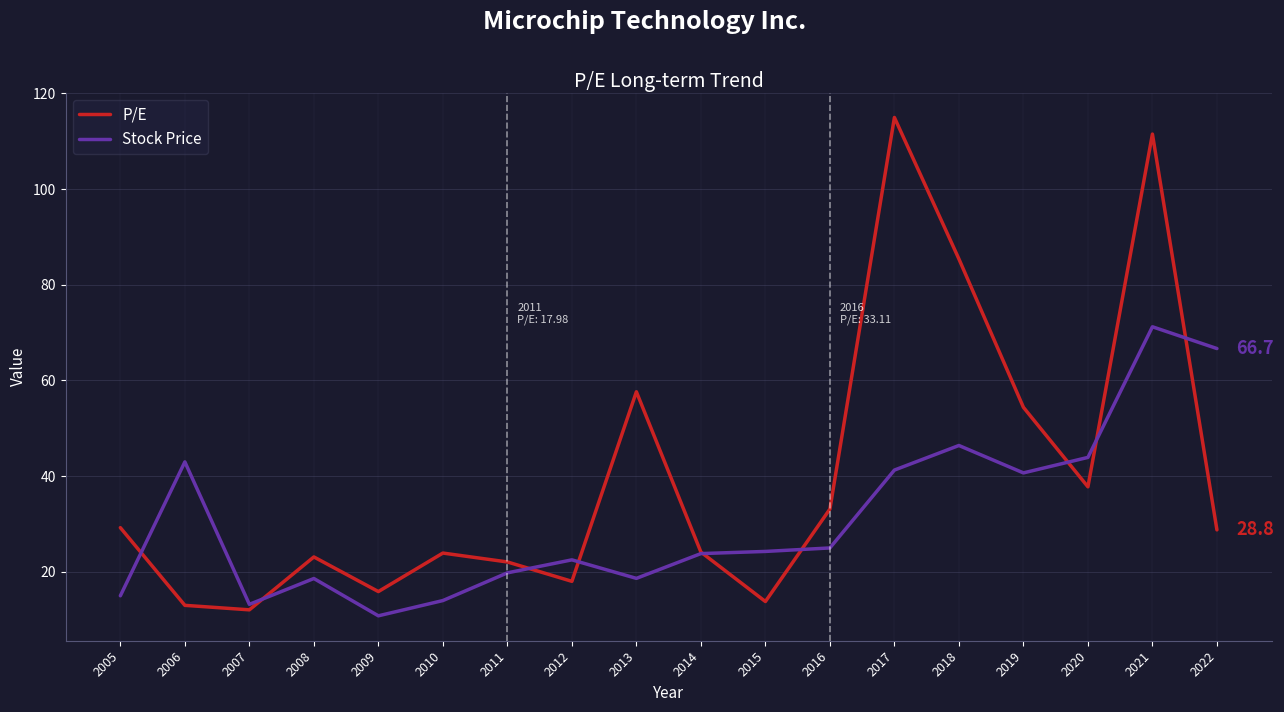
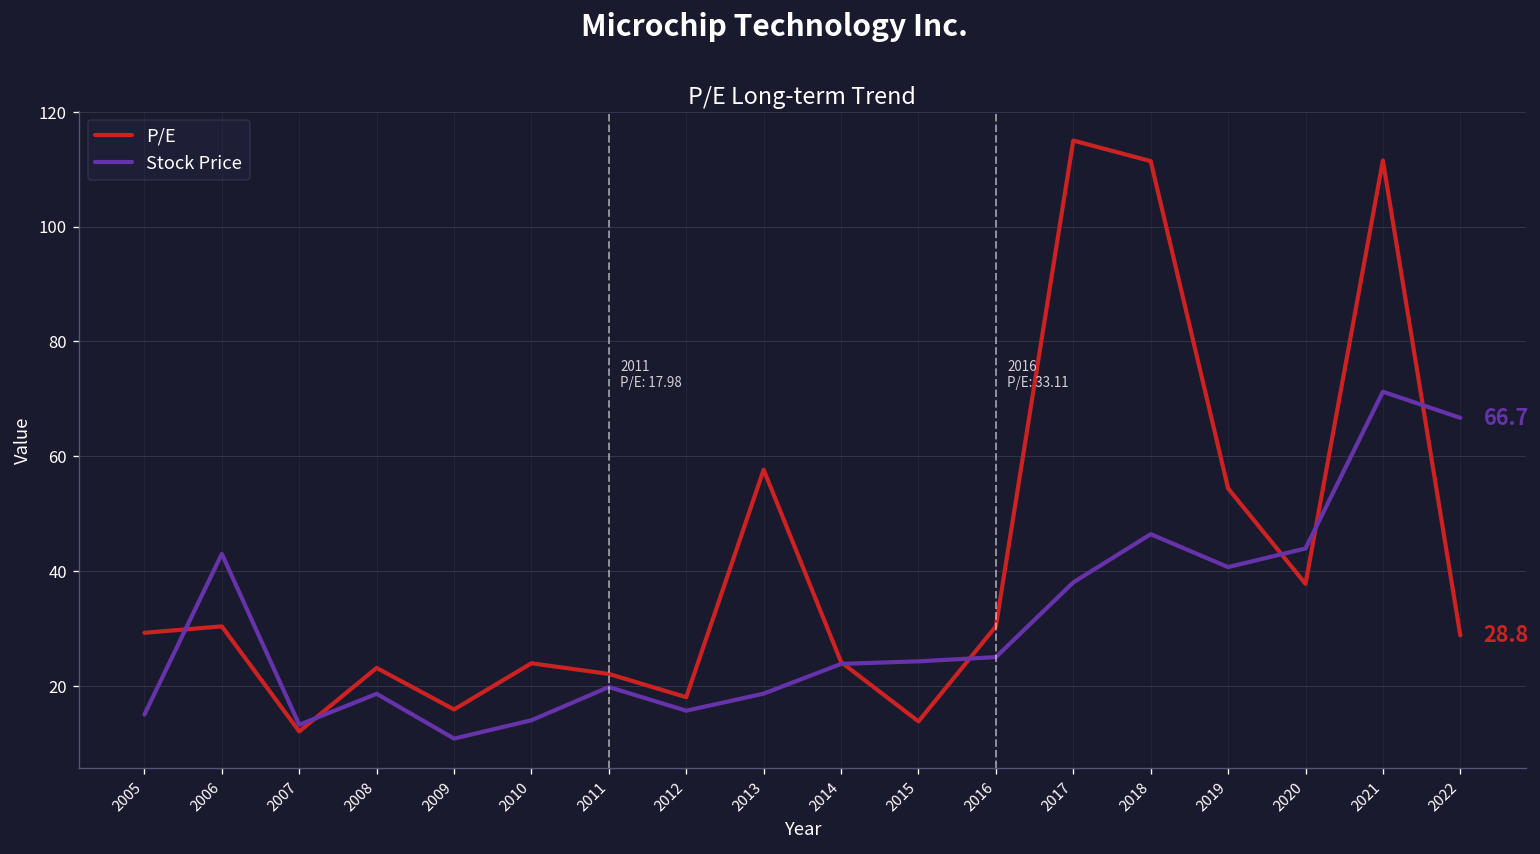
  {
    "P/E": {
      "2005": 29,
-     "2006": 13,
+     "2006": 30,
      "2007": 12,
      "2008": 23,
      "2009": 16,
      "2010": 24,
      "2011": 22,
      "2012": 18,
      "2013": 58,
      "2015": 14,
-     "2016": 33,
+     "2016": 30,
      "2017": 115,
-     "2018": 85,
+     "2018": 111,
      "2019": 54,
      "2020": 38,
      "2021": 112
    },
    "Stock Price": {
      "2005": 15,
      "2006": 43,
      "2007": 13,
      "2008": 19,
      "2009": 11,
      "2010": 14,
      "2011": 20,
-     "2012": 22,
+     "2012": 16,
      "2013": 19,
      "2015": 24,
      "2016": 25,
-     "2017": 41,
+     "2017": 38,
      "2018": 46,
      "2019": 41,
      "2020": 44,
      "2021": 71
    }
  }
